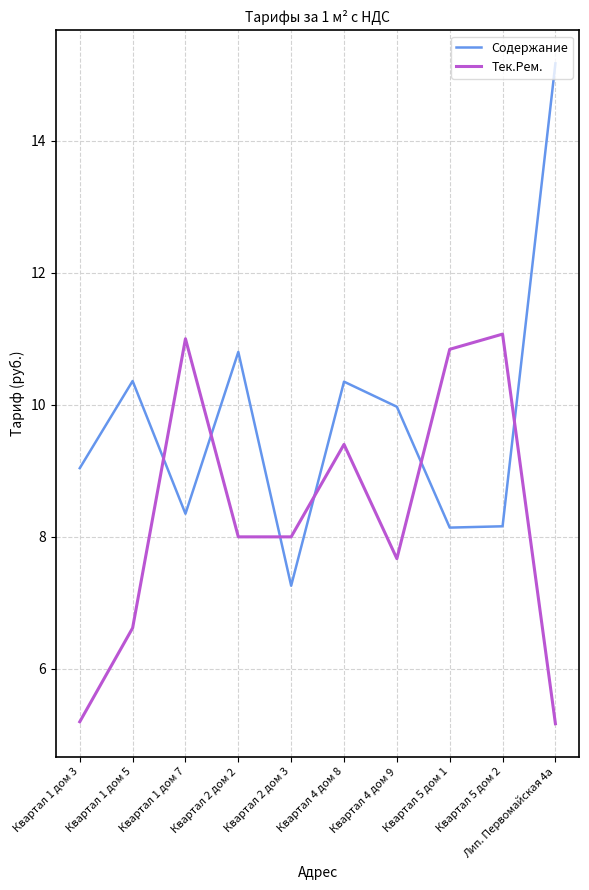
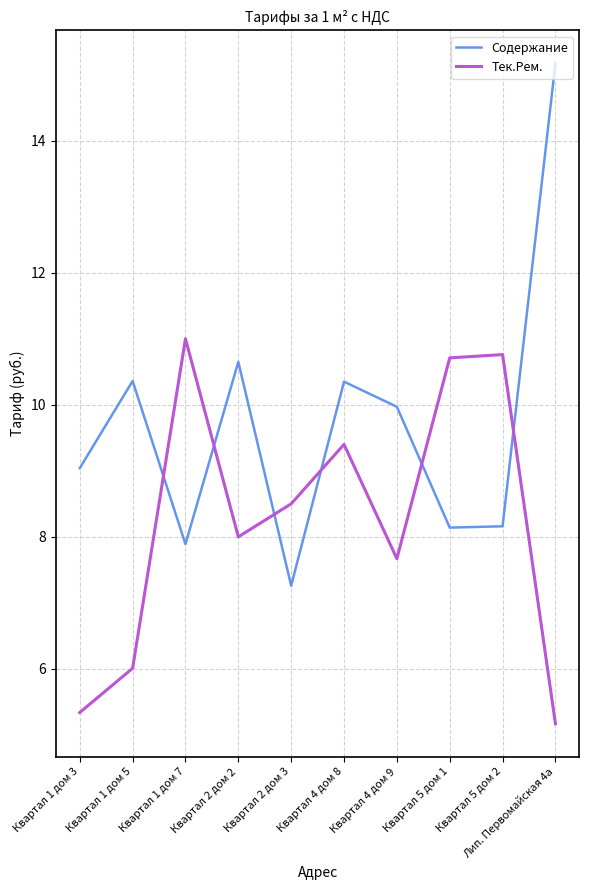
  {
    "Содержание": {
      "Квартал 1 дом 3": 9.0,
      "Квартал 1 дом 5": 10.4,
-     "Квартал 1 дом 7": 8.4,
-     "Квартал 2 дом 2": 10.8,
+     "Квартал 1 дом 7": 7.9,
+     "Квартал 2 дом 2": 10.7,
      "Квартал 2 дом 3": 7.3,
      "Квартал 4 дом 8": 10.4,
      "Квартал 4 дом 9": 10.0,
      "Квартал 5 дом 1": 8.1,
      "Квартал 5 дом 2": 8.2
    },
    "Тек.Рем.": {
-     "Квартал 1 дом 3": 5.2,
-     "Квартал 1 дом 5": 6.6,
+     "Квартал 1 дом 3": 5.3,
+     "Квартал 1 дом 5": 6.0,
      "Квартал 1 дом 7": 11.0,
      "Квартал 2 дом 2": 8.0,
-     "Квартал 2 дом 3": 8.0,
+     "Квартал 2 дом 3": 8.5,
      "Квартал 4 дом 8": 9.4,
      "Квартал 4 дом 9": 7.7,
-     "Квартал 5 дом 1": 10.8,
-     "Квартал 5 дом 2": 11.1,
+     "Квартал 5 дом 1": 10.7,
+     "Квартал 5 дом 2": 10.8,
      "Лип. Первомайская 4а": 5.2
    }
  }
